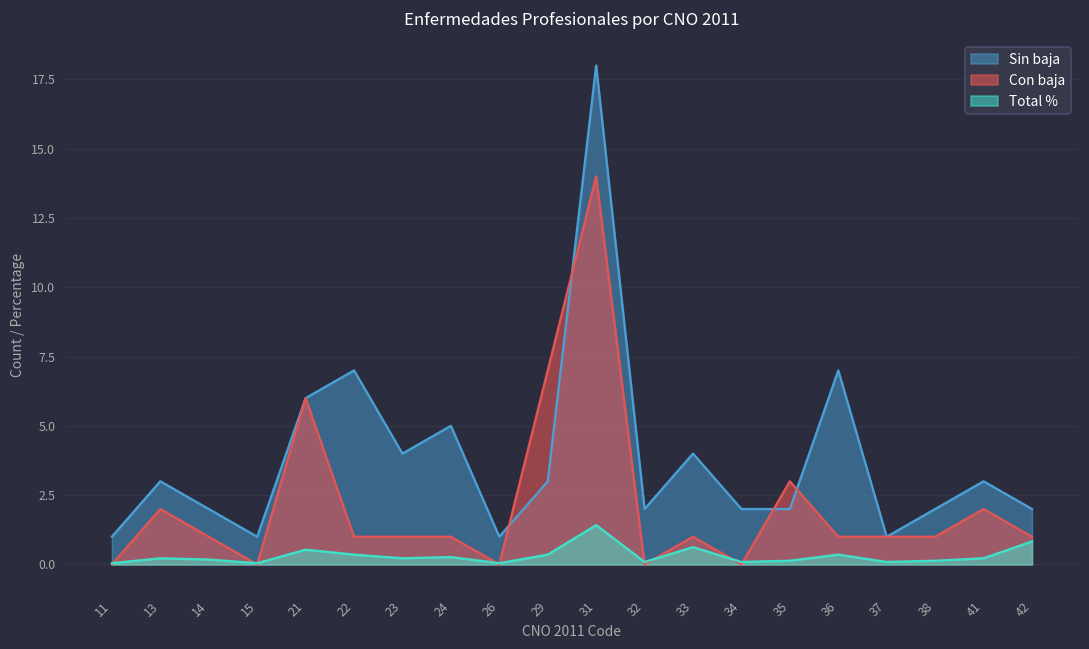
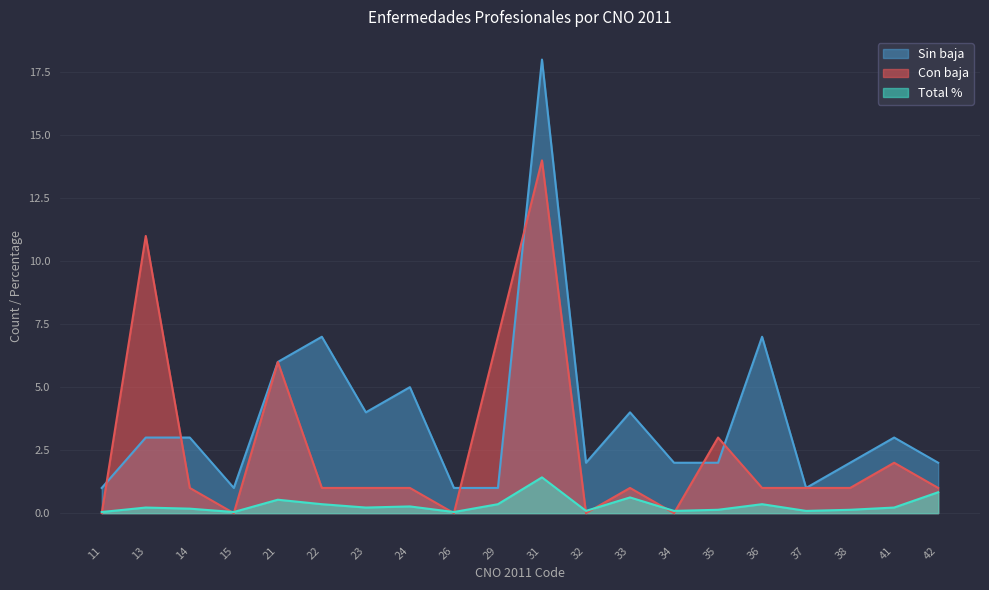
  {
    "Sin baja": {
      "11": 1,
      "13": 3,
-     "14": 2,
+     "14": 3,
      "15": 1,
      "22": 7,
      "23": 4,
      "24": 5,
      "26": 1,
-     "29": 3,
+     "29": 1,
      "31": 18,
      "32": 2,
      "33": 4,
      "34": 2,
      "35": 2,
      "36": 7,
      "38": 2,
      "41": 3,
      "42": 2
    },
    "Con baja": {
-     "13": 2,
+     "13": 11,
      "14": 1,
      "22": 1,
      "23": 1,
      "24": 1,
      "29": 7,
      "31": 14,
      "33": 1,
      "35": 3,
      "36": 1,
      "38": 1,
      "41": 2,
      "42": 1
    },
    "Total %": {
      "13": 0.2,
      "14": 0.2,
      "21": 0.5,
      "22": 0.4,
      "23": 0.2,
      "24": 0.3,
      "29": 0.4,
      "31": 1.4,
      "33": 0.6,
      "35": 0.1,
      "36": 0.4,
      "37": 0,
      "38": 0.1,
      "41": 0.2,
      "42": 0.8
    }
  }
